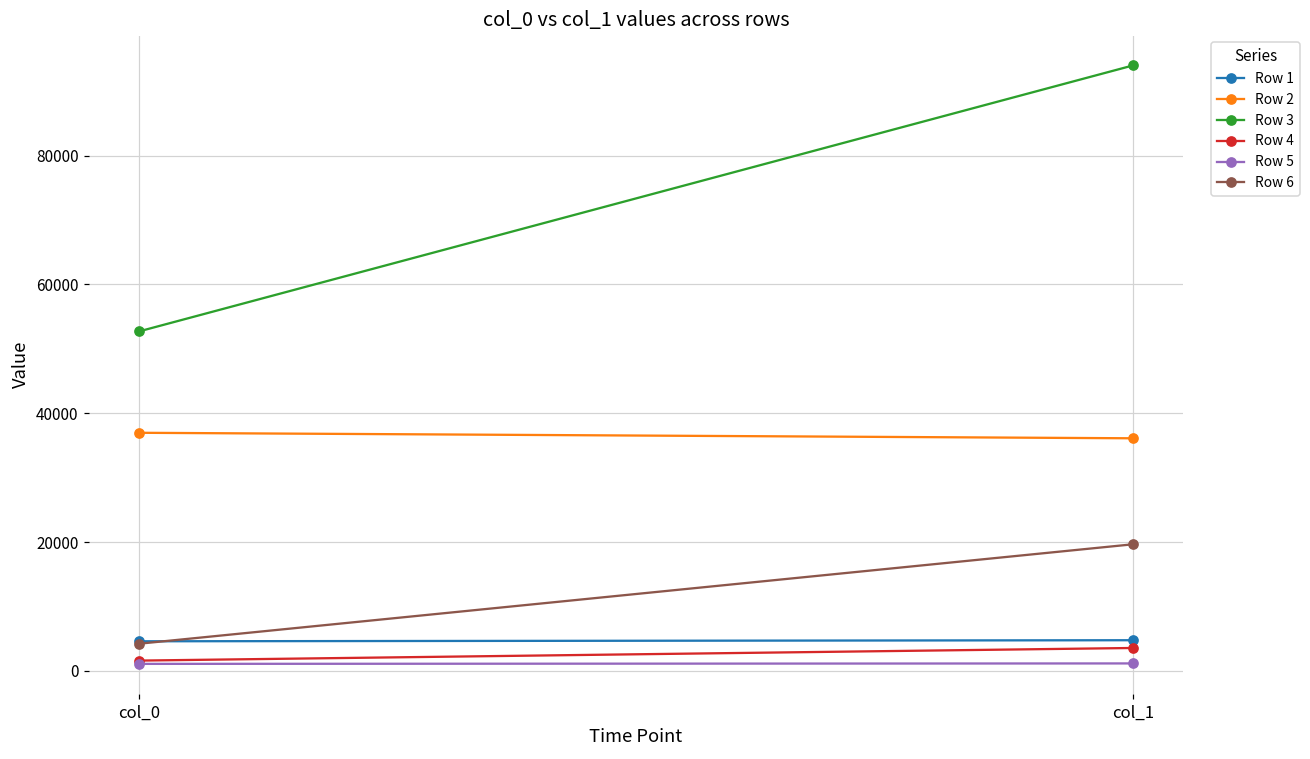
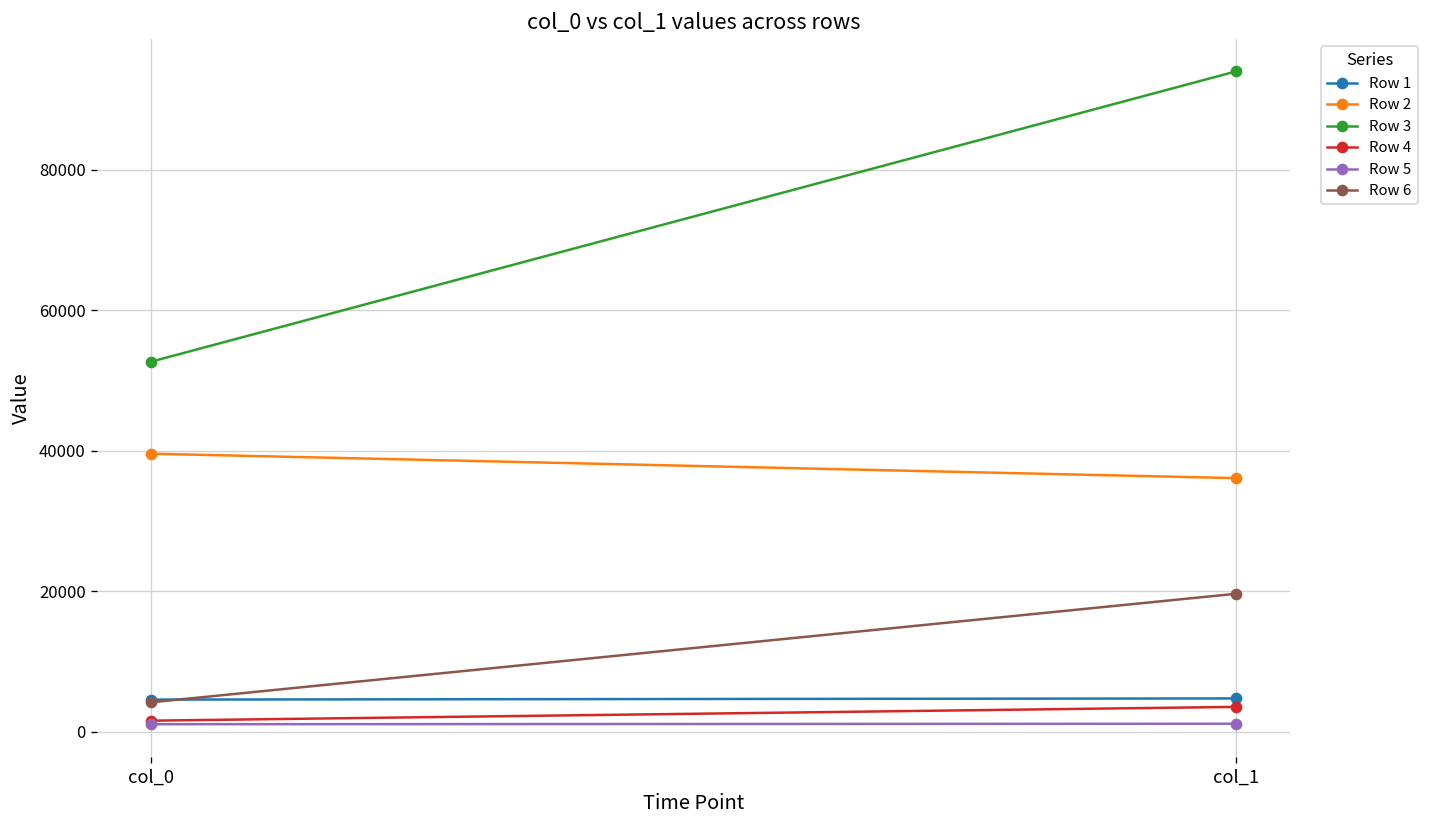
  {
    "Row 1": {
      "col_1": 5000
    },
    "Row 2": {
-     "col_0": 37000,
+     "col_0": 40000,
      "col_1": 36000
    },
    "Row 3": {
      "col_0": 53000,
      "col_1": 94000
    },
    "Row 4": {
      "col_0": 2000,
      "col_1": 4000
    },
    "Row 5": {
      "col_0": 1000,
      "col_1": 1000
    },
    "Row 6": {
      "col_1": 20000
    }
  }
